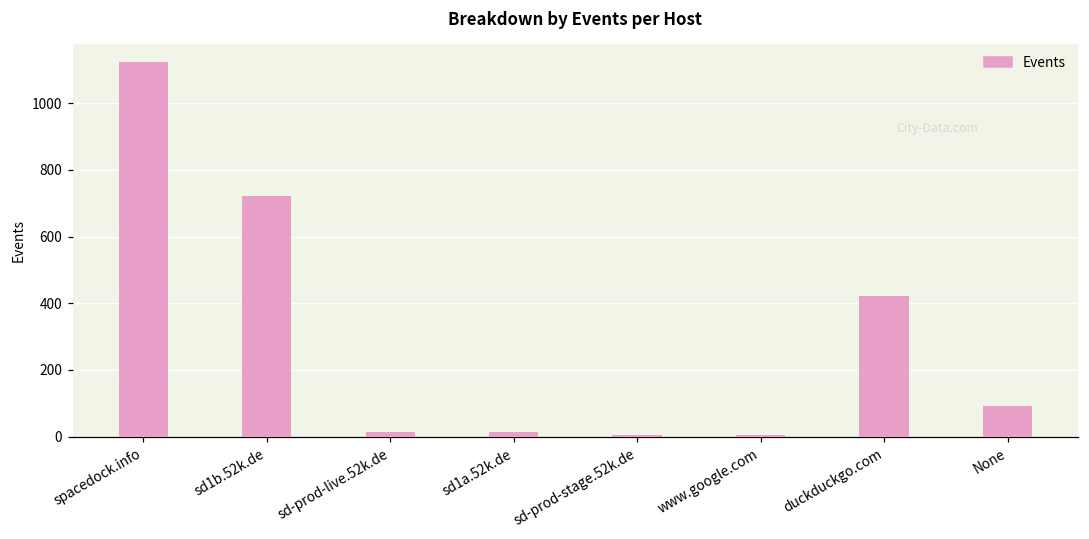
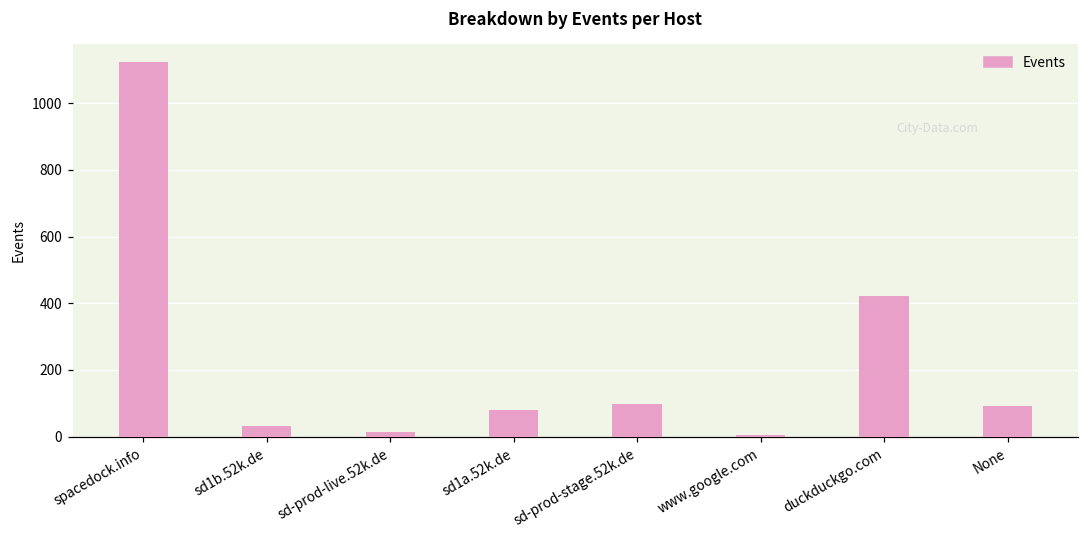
  {
    "spacedock.info": 1120,
-   "sd1b.52k.de": 720,
+   "sd1b.52k.de": 30,
    "sd-prod-live.52k.de": 20,
-   "sd1a.52k.de": 10,
-   "sd-prod-stage.52k.de": 0,
+   "sd1a.52k.de": 80,
+   "sd-prod-stage.52k.de": 100,
    "duckduckgo.com": 420,
    "None": 90
  }
